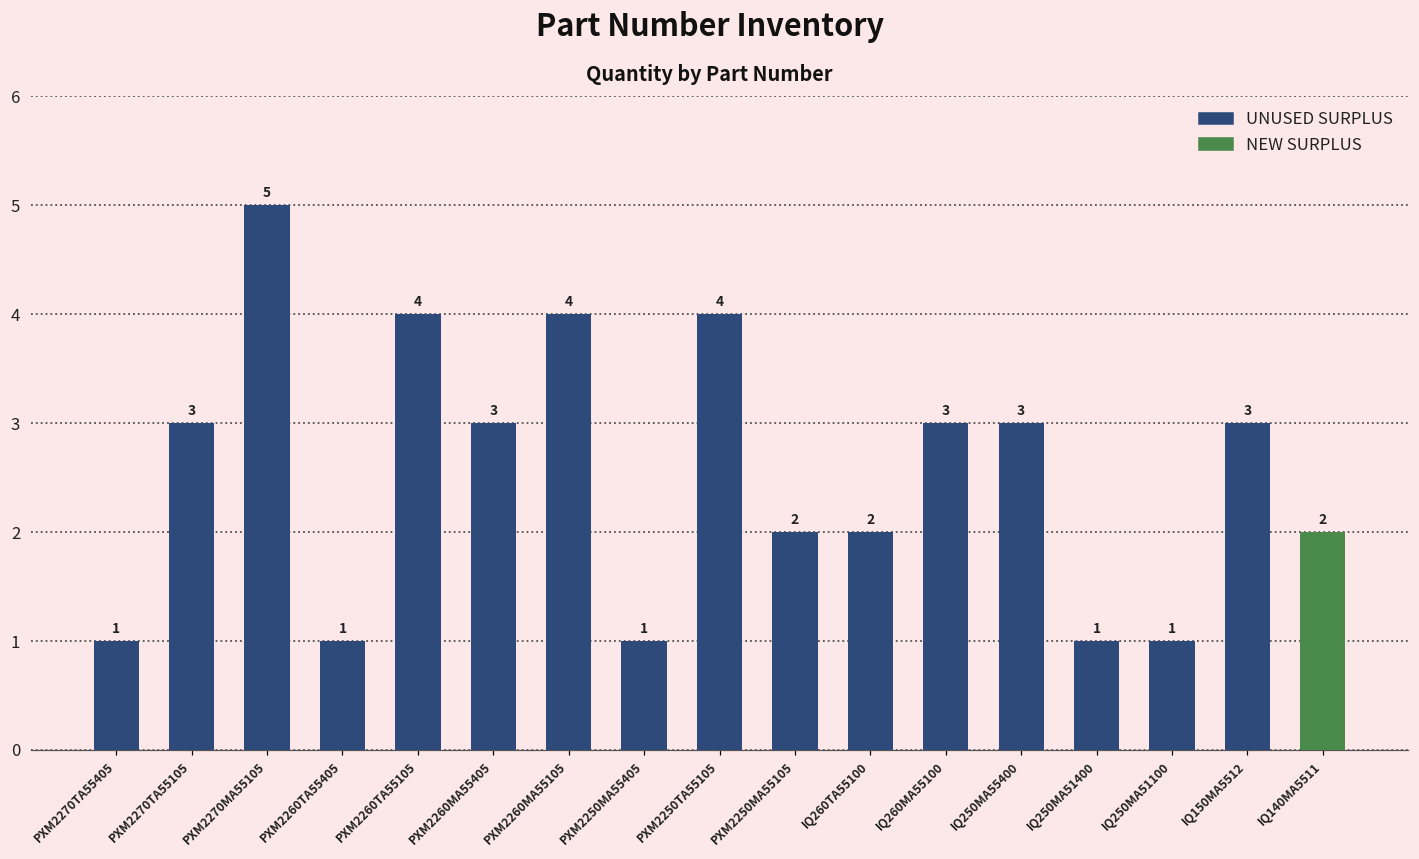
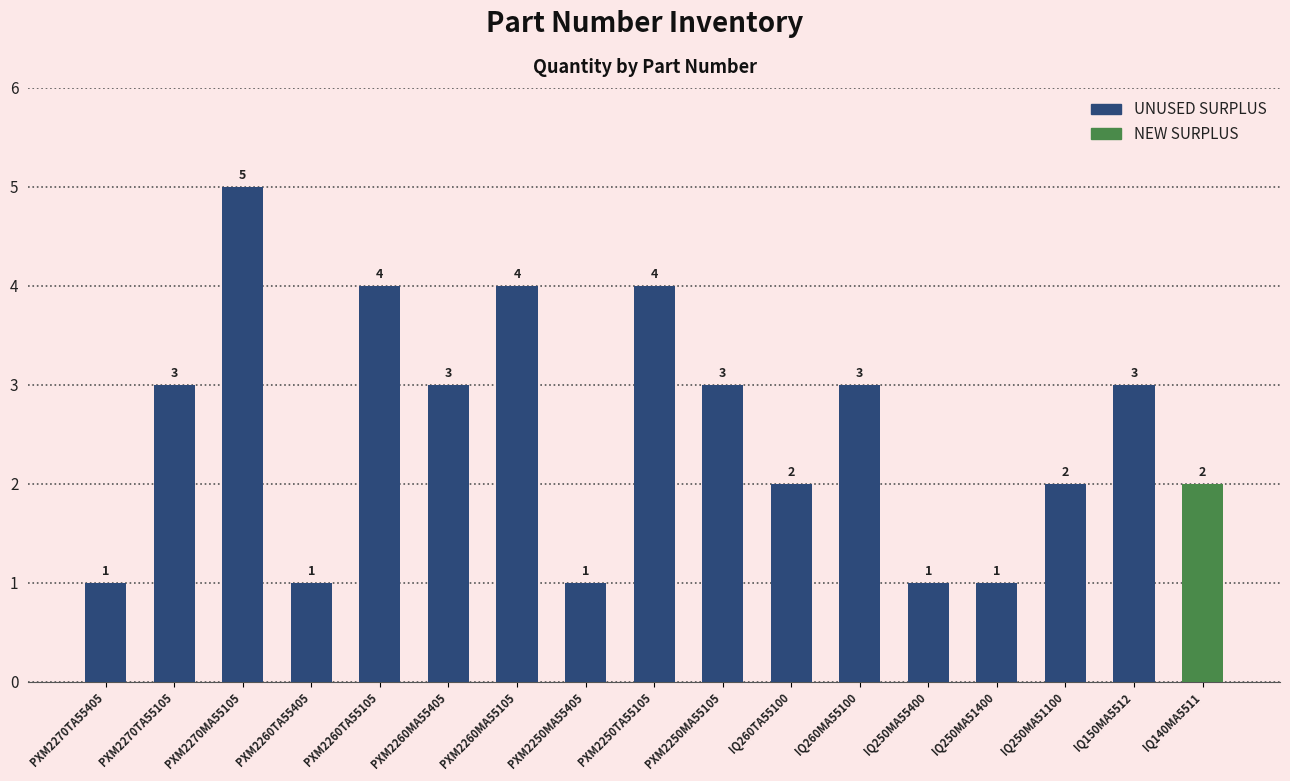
  {
    "PXM2270TA55405": 1,
    "PXM2270TA55105": 3,
    "PXM2270MA55105": 5,
    "PXM2260TA55405": 1,
    "PXM2260TA55105": 4,
    "PXM2260MA55405": 3,
    "PXM2260MA55105": 4,
    "PXM2250MA55405": 1,
    "PXM2250TA55105": 4,
-   "PXM2250MA55105": 2,
+   "PXM2250MA55105": 3,
    "IQ260TA55100": 2,
    "IQ260MA55100": 3,
-   "IQ250MA55400": 3,
+   "IQ250MA55400": 1,
    "IQ250MA51400": 1,
-   "IQ250MA51100": 1,
+   "IQ250MA51100": 2,
    "IQ150MA5512": 3,
    "IQ140MA5511": 2
  }
